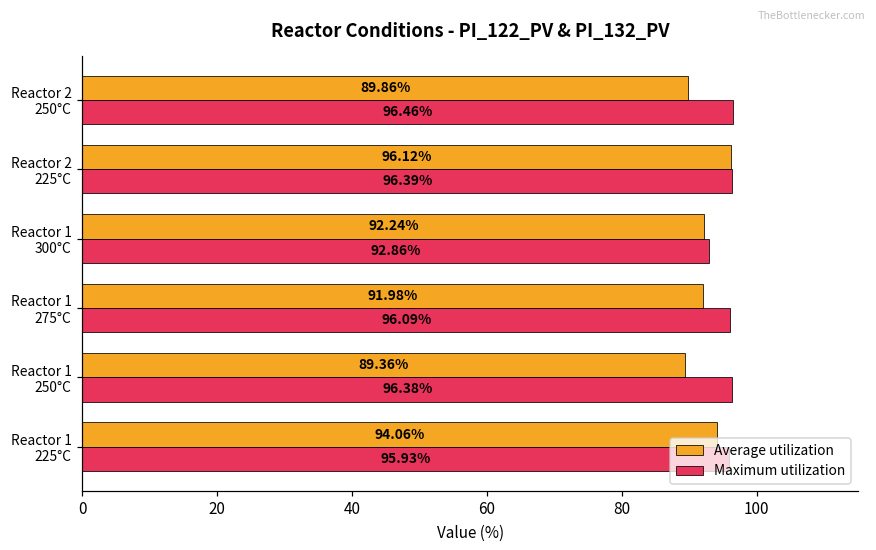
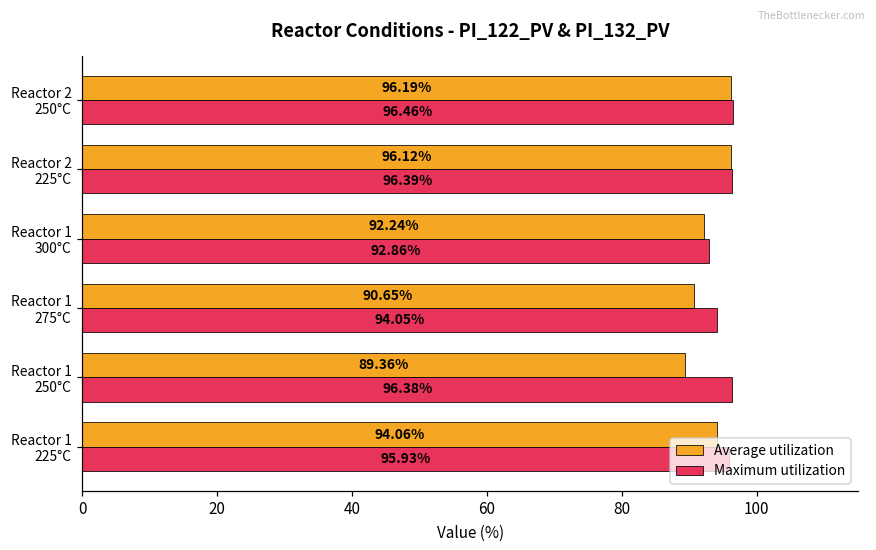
  {
    "Average utilization": {
-     "Reactor 2 250°C": "89.86%",
+     "Reactor 2 250°C": "96.19%",
      "Reactor 2 225°C": "96.12%",
      "Reactor 1 300°C": "92.24%",
-     "Reactor 1 275°C": "91.98%",
+     "Reactor 1 275°C": "90.65%",
      "Reactor 1 250°C": "89.36%",
      "Reactor 1 225°C": "94.06%"
    },
    "Maximum utilization": {
      "Reactor 2 250°C": "96.46%",
      "Reactor 2 225°C": "96.39%",
      "Reactor 1 300°C": "92.86%",
-     "Reactor 1 275°C": "96.09%",
+     "Reactor 1 275°C": "94.05%",
      "Reactor 1 250°C": "96.38%"
    }
  }
